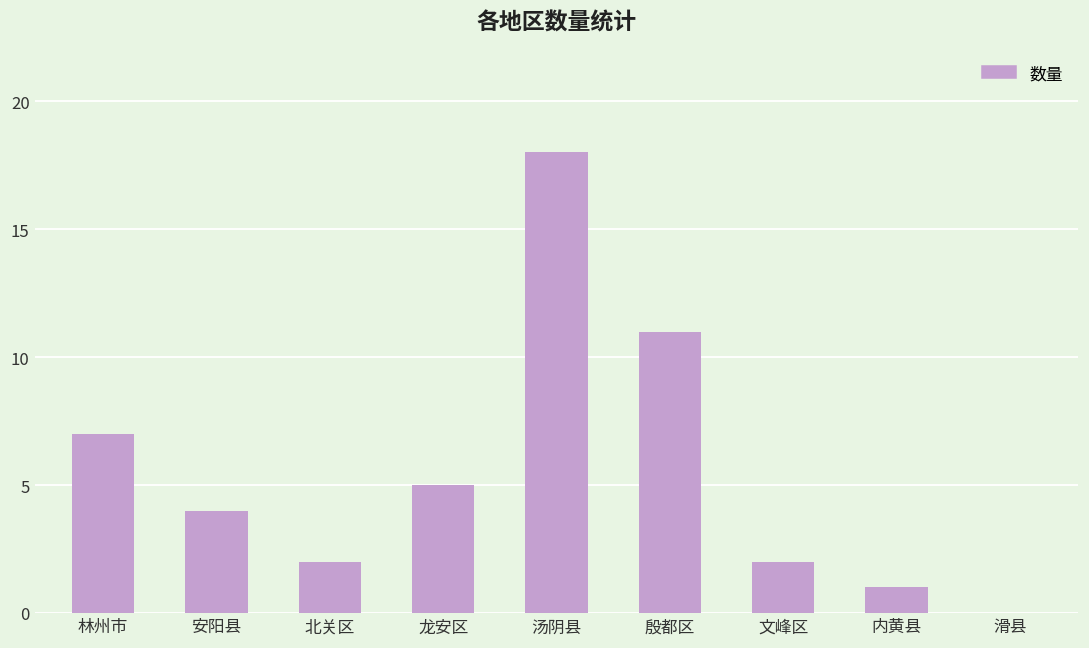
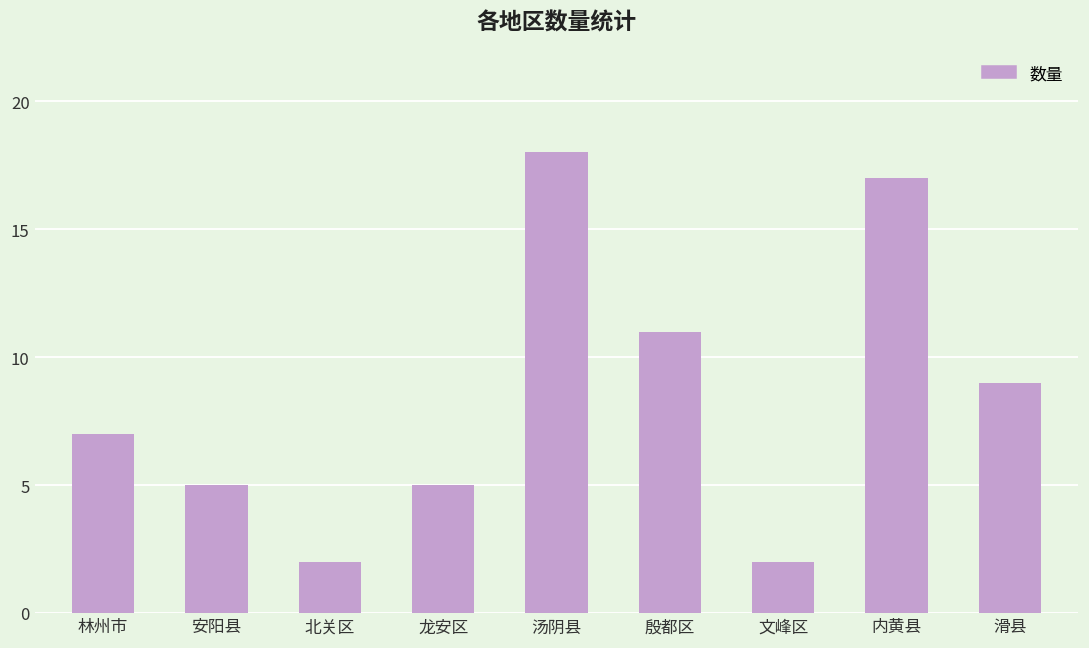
  {
    "林州市": 7,
-   "安阳县": 4,
+   "安阳县": 5,
    "北关区": 2,
    "龙安区": 5,
    "汤阴县": 18,
    "殷都区": 11,
    "文峰区": 2,
-   "内黄县": 1,
-   "滑县": 0
+   "内黄县": 17,
+   "滑县": 9
  }
